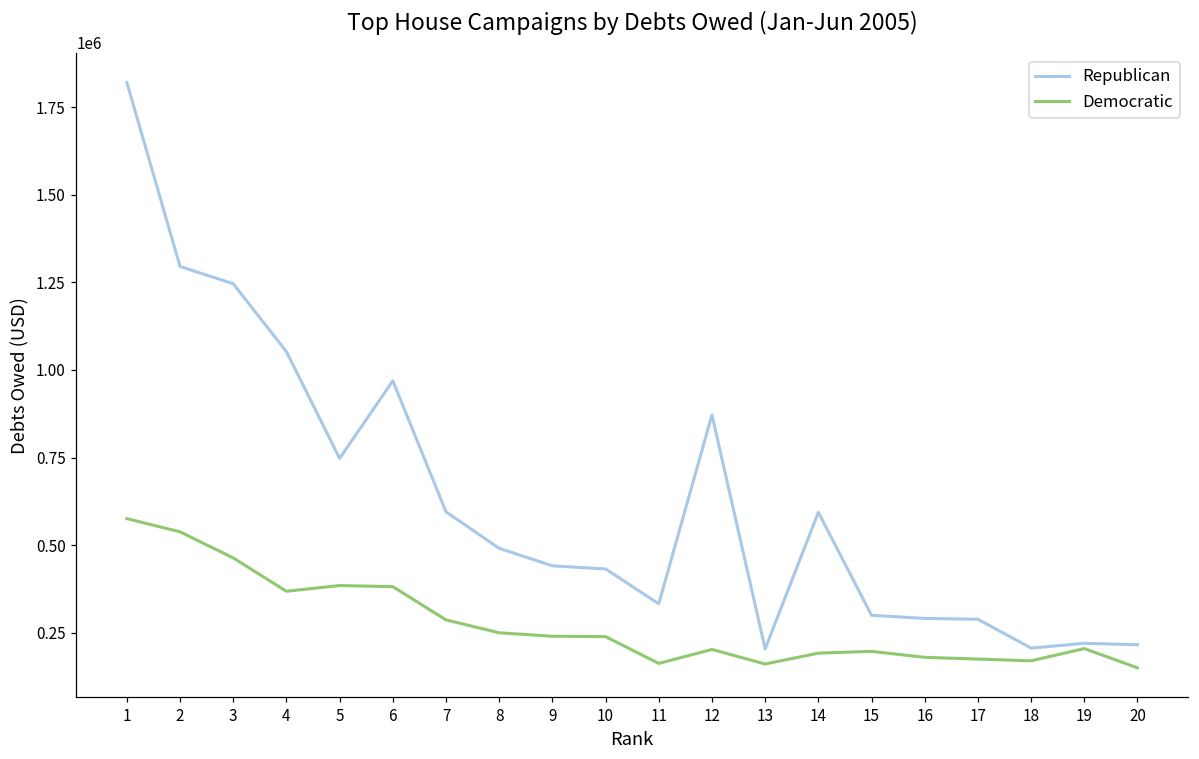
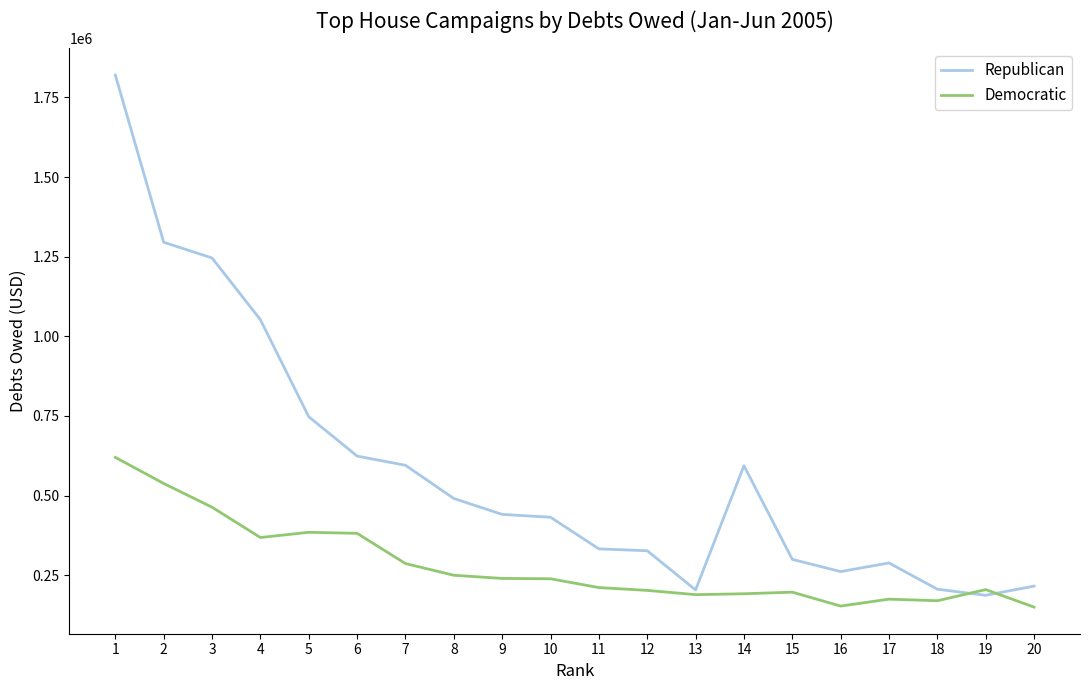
  {
    "Republican": {
      "1": 1820000,
      "2": 1300000,
      "3": 1250000,
      "4": 1050000,
      "5": 750000,
-     "6": 970000,
+     "6": 620000,
      "7": 600000,
      "8": 490000,
      "9": 440000,
      "10": 430000,
      "11": 330000,
-     "12": 870000,
+     "12": 330000,
      "13": 200000,
      "14": 590000,
      "15": 300000,
-     "16": 290000,
+     "16": 260000,
      "17": 290000,
      "18": 210000,
-     "19": 220000,
+     "19": 190000,
      "20": 220000
    },
    "Democratic": {
-     "1": 580000,
+     "1": 620000,
      "2": 540000,
      "3": 460000,
      "4": 370000,
      "5": 380000,
      "6": 380000,
      "7": 290000,
      "8": 250000,
      "9": 240000,
      "10": 240000,
-     "11": 160000,
+     "11": 210000,
      "12": 200000,
-     "13": 160000,
+     "13": 190000,
      "14": 190000,
      "15": 200000,
-     "16": 180000,
+     "16": 150000,
      "17": 180000,
      "18": 170000,
      "19": 210000,
      "20": 150000
    }
  }
